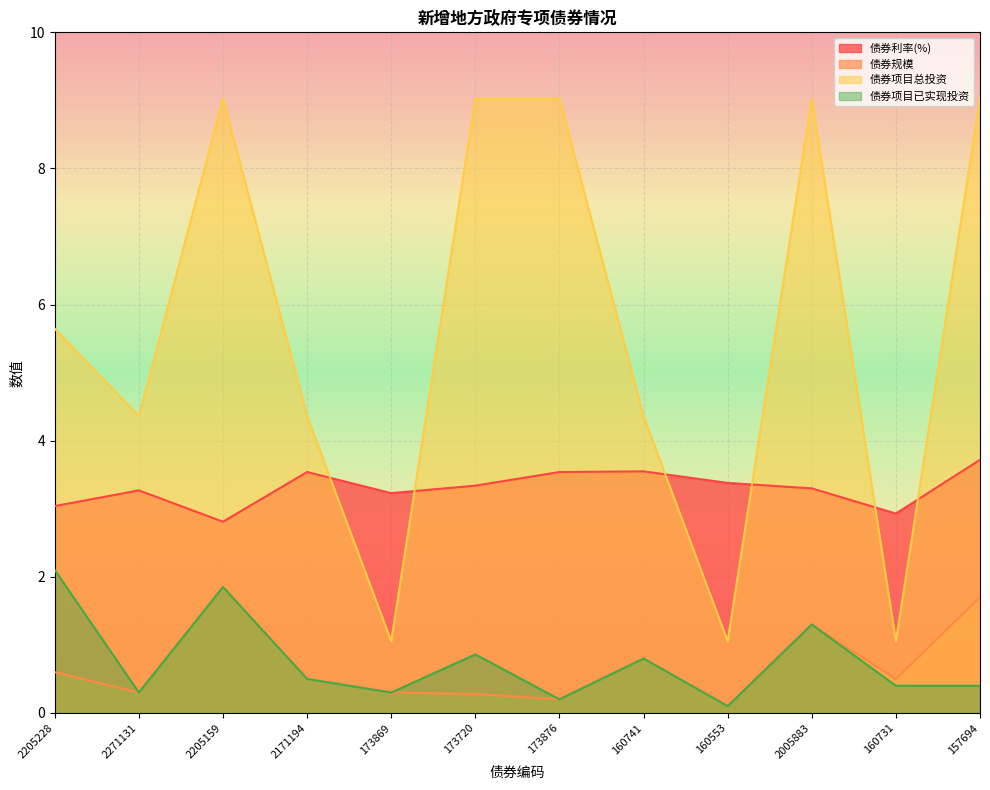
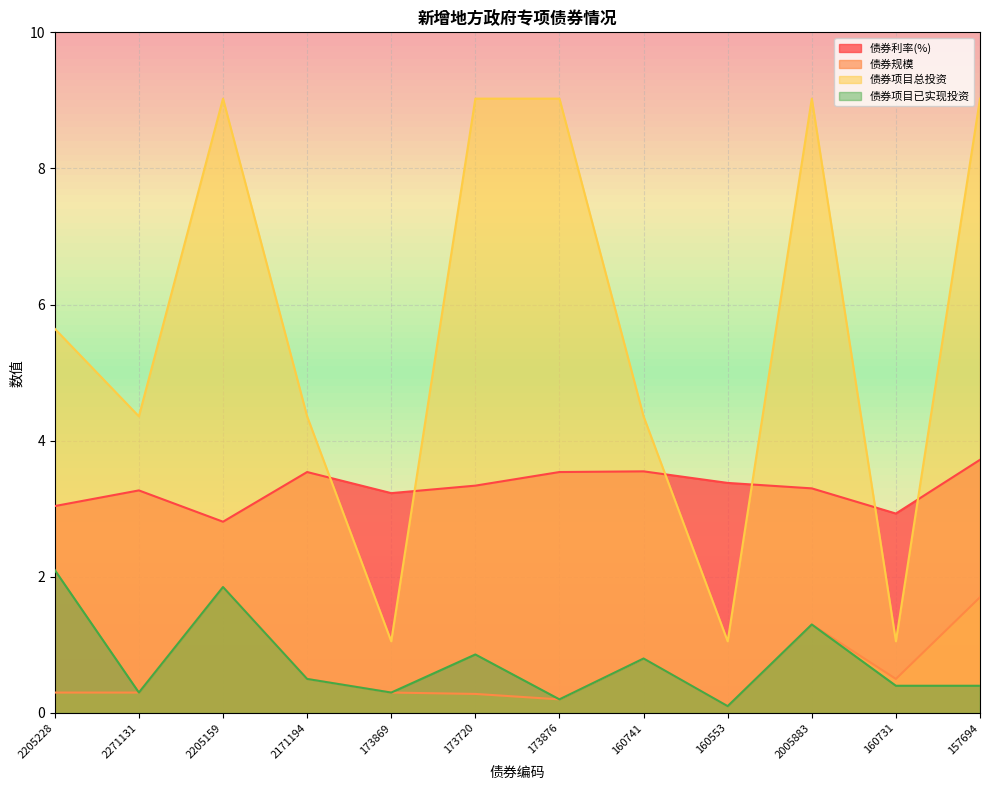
  {
    "债券利率(%)": {
      "2205228": 3.0,
      "2271131": 3.3,
      "2205159": 2.8,
      "2171194": 3.5,
      "173869": 3.2,
      "173720": 3.3,
      "173876": 3.5,
      "160741": 3.6,
      "160553": 3.4,
      "2005883": 3.3,
      "160731": 2.9,
      "157694": 3.7
    },
    "债券规模": {
-     "2205228": 0.6,
+     "2205228": 0.3,
      "173720": 0.3,
      "160731": 0.5,
      "157694": 1.7
    },
    "债券项目总投资": {
      "2205228": 5.6,
      "2271131": 4.4,
      "2205159": 9.0,
      "2171194": 4.4,
      "173869": 1.1,
      "173720": 9.0,
      "173876": 9.0,
      "160741": 4.4,
      "160553": 1.1,
      "2005883": 9.0,
      "160731": 1.1,
      "157694": 9.0
    },
    "债券项目已实现投资": {
      "2205228": 2.1,
      "173720": 0.9,
      "160731": 0.4,
      "157694": 0.4
    }
  }
